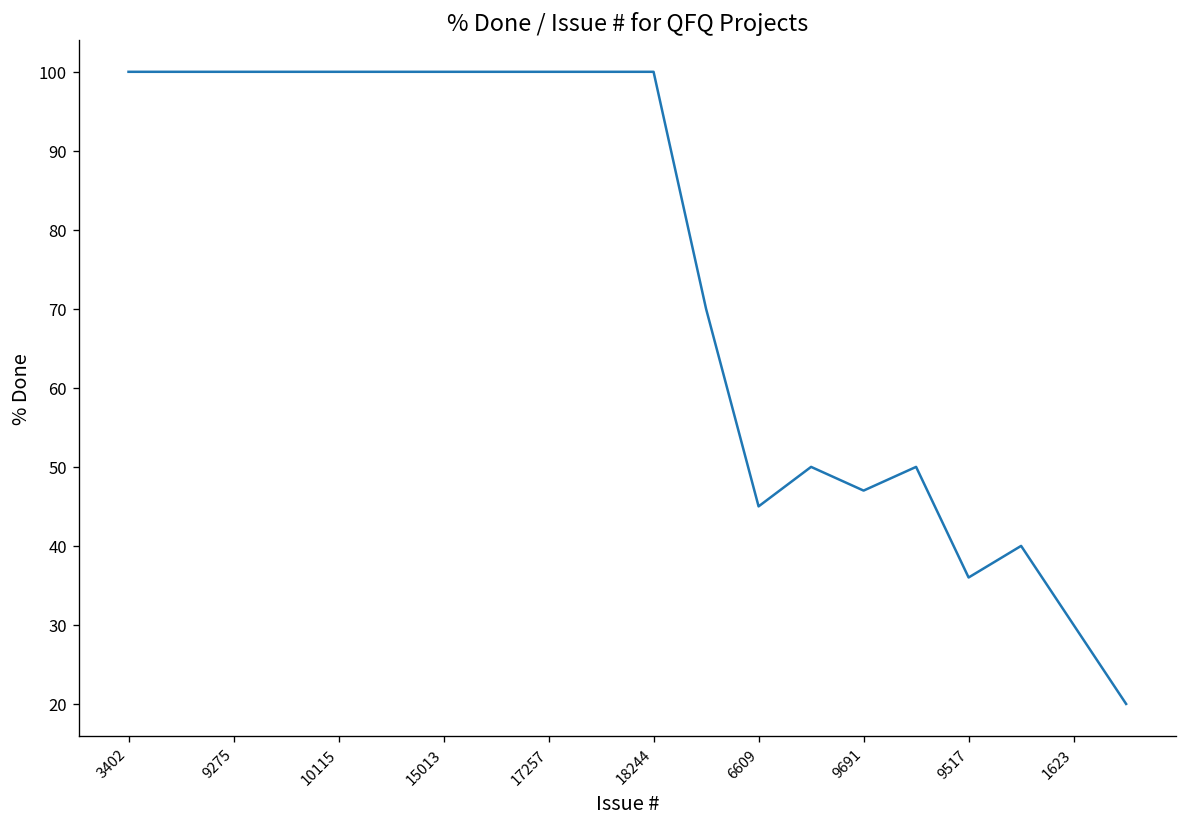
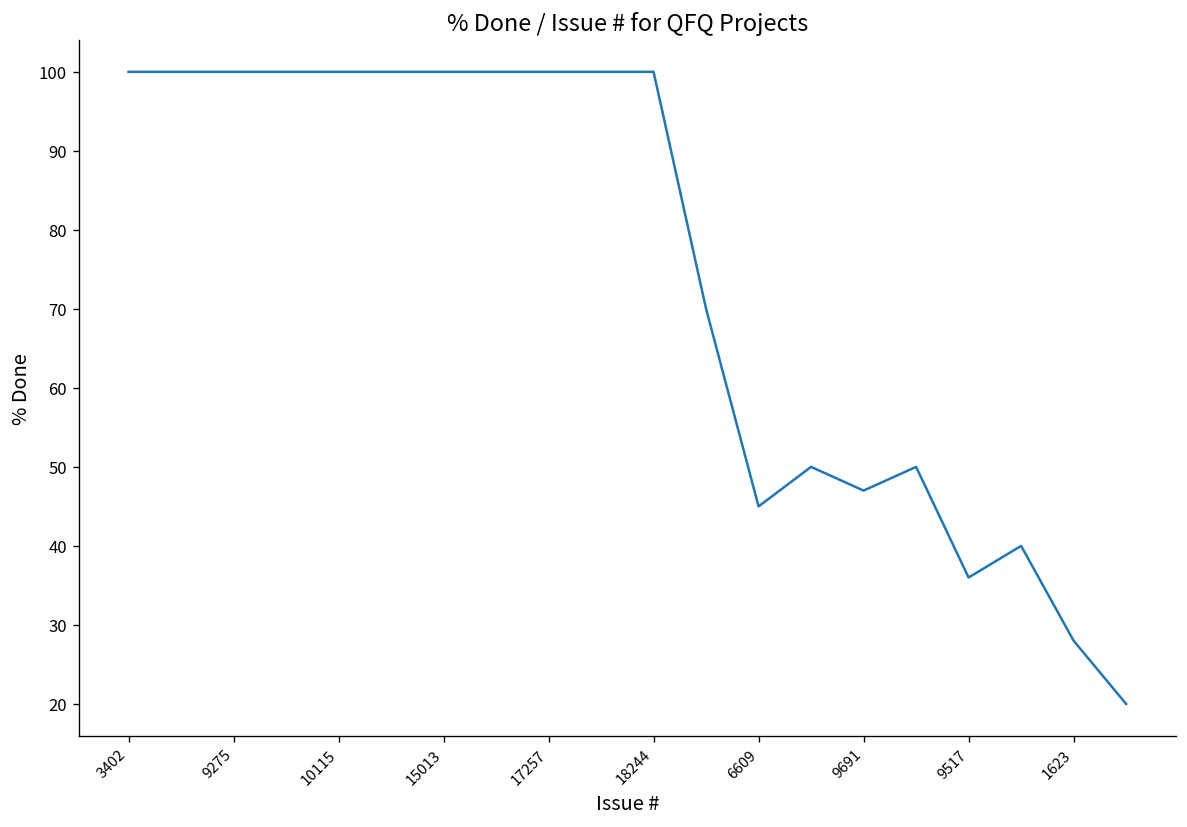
  {
    "3402": 100,
    "9275": 100,
    "10115": 100,
    "15013": 100,
    "17257": 100,
    "18244": 100,
    "6609": 45,
    "9691": 47,
    "9517": 36,
-   "1623": 30
+   "1623": 28
  }
